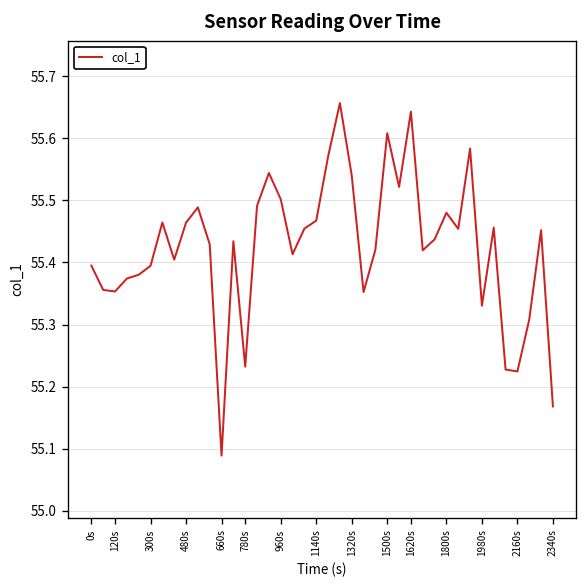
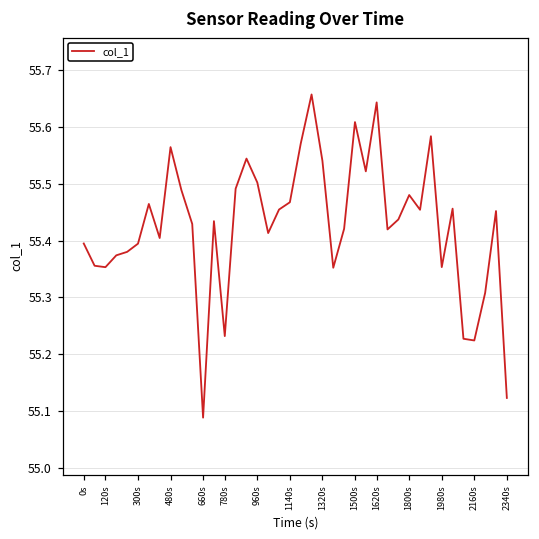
  {
    "0s": 55.39,
    "120s": 55.35,
    "300s": 55.39,
-   "480s": 55.46,
+   "480s": 55.56,
    "660s": 55.09,
    "780s": 55.23,
    "960s": 55.50,
    "1140s": 55.47,
    "1320s": 55.54,
    "1500s": 55.61,
    "1620s": 55.64,
    "1800s": 55.48,
-   "1980s": 55.33,
+   "1980s": 55.35,
    "2160s": 55.22,
-   "2340s": 55.17
+   "2340s": 55.12
  }
